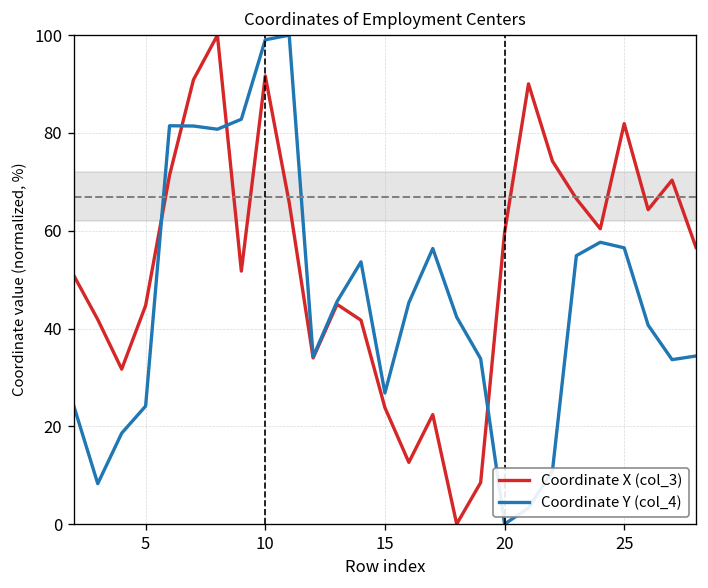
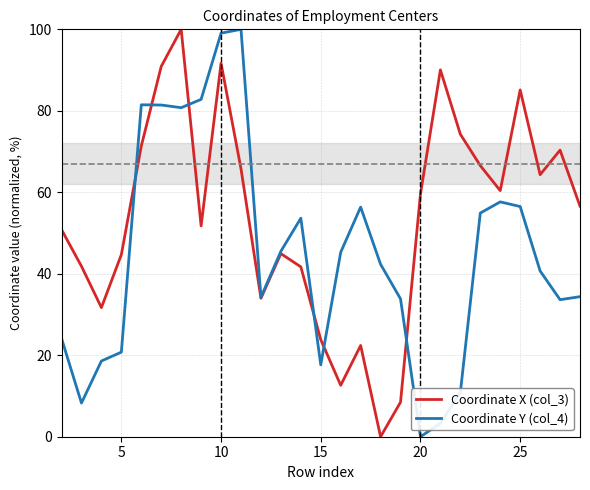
  {
    "Coordinate X (col_3)": {
      "5": 45,
      "10": 92,
      "15": 24,
      "20": 60,
-     "25": 82
+     "25": 85
    },
    "Coordinate Y (col_4)": {
-     "5": 24,
+     "5": 21,
      "10": 99,
-     "15": 27,
+     "15": 18,
      "20": 0,
      "25": 57
    }
  }
